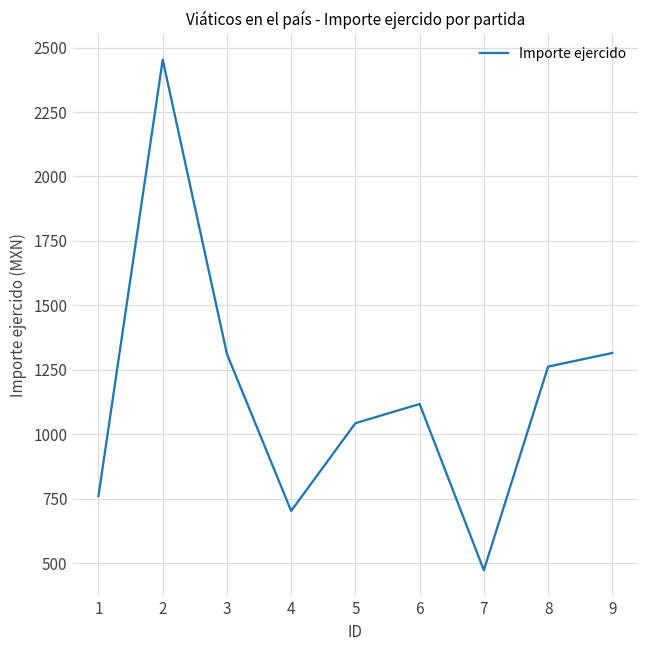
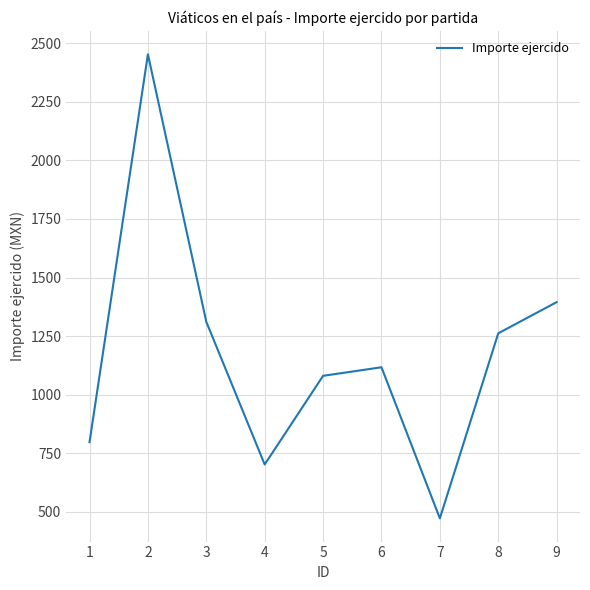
  {
-   "1": 760,
+   "1": 800,
    "2": 2450,
    "3": 1310,
    "4": 700,
-   "5": 1040,
+   "5": 1080,
    "6": 1120,
    "7": 470,
    "8": 1260,
-   "9": 1320
+   "9": 1400
  }
